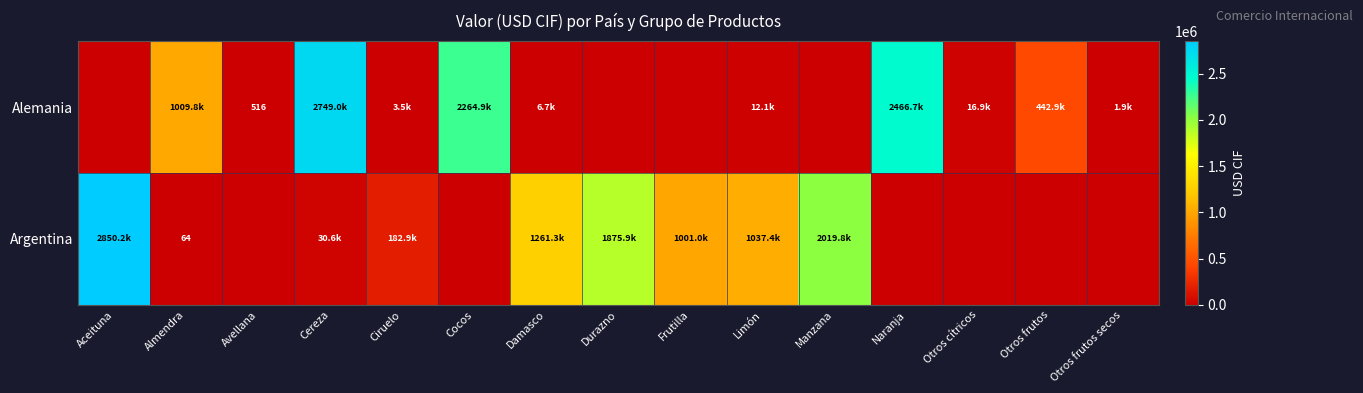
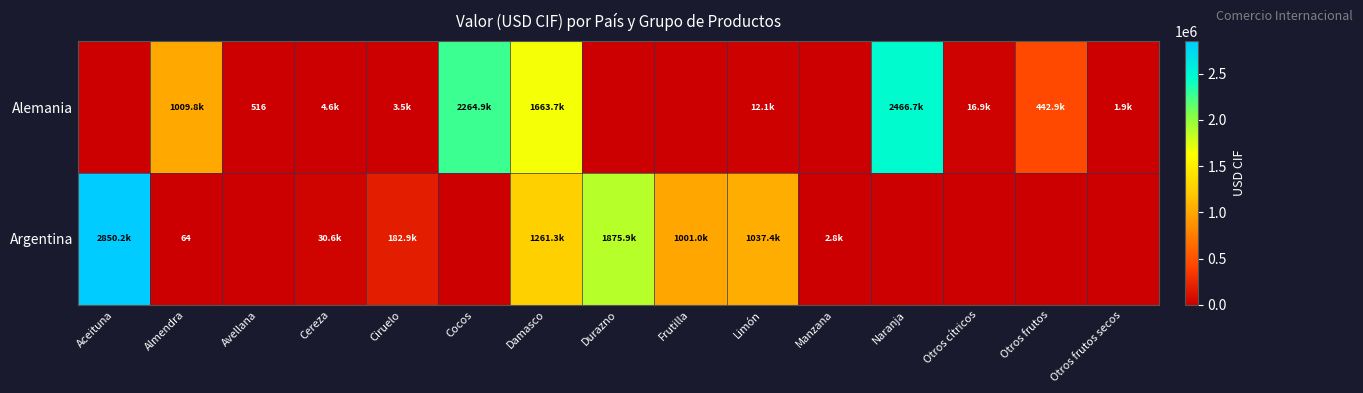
  {
    "Alemania": {
      "Almendra": "1009.8k",
      "Avellana": "516",
-     "Cereza": "2749.0k",
+     "Cereza": "4.6k",
      "Ciruelo": "3.5k",
      "Cocos": "2264.9k",
-     "Damasco": "6.7k",
+     "Damasco": "1663.7k",
      "Limón": "12.1k",
      "Naranja": "2466.7k",
      "Otros cítricos": "16.9k",
      "Otros frutos": "442.9k",
      "Otros frutos secos": "1.9k"
    },
    "Argentina": {
      "Aceituna": "2850.2k",
      "Almendra": "64",
      "Cereza": "30.6k",
      "Ciruelo": "182.9k",
      "Damasco": "1261.3k",
      "Durazno": "1875.9k",
      "Frutilla": "1001.0k",
      "Limón": "1037.4k",
-     "Manzana": "2019.8k"
+     "Manzana": "2.8k"
    }
  }
